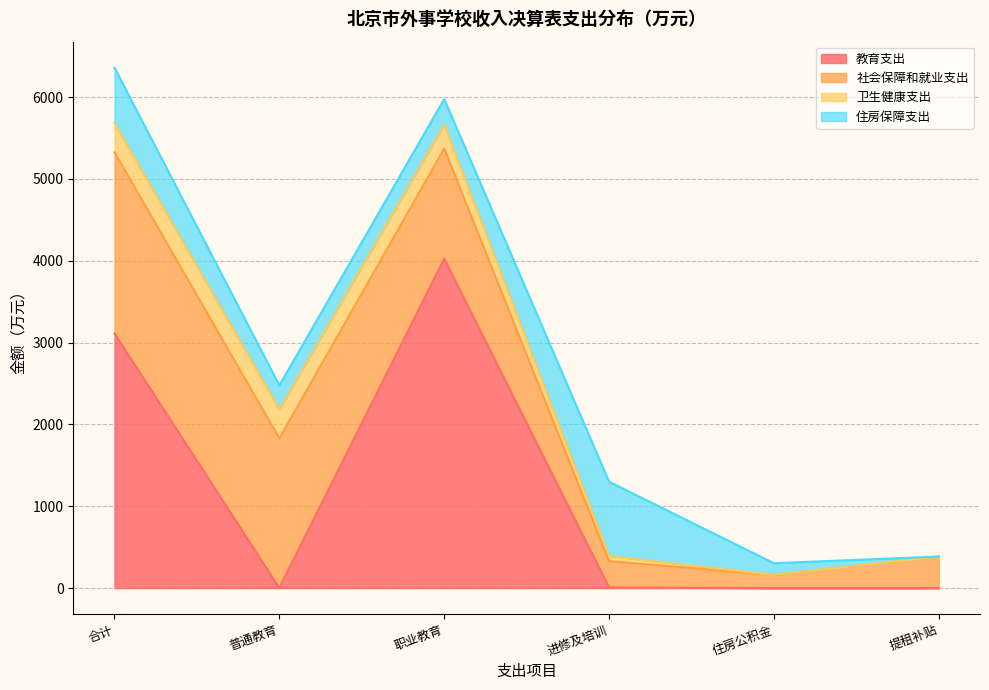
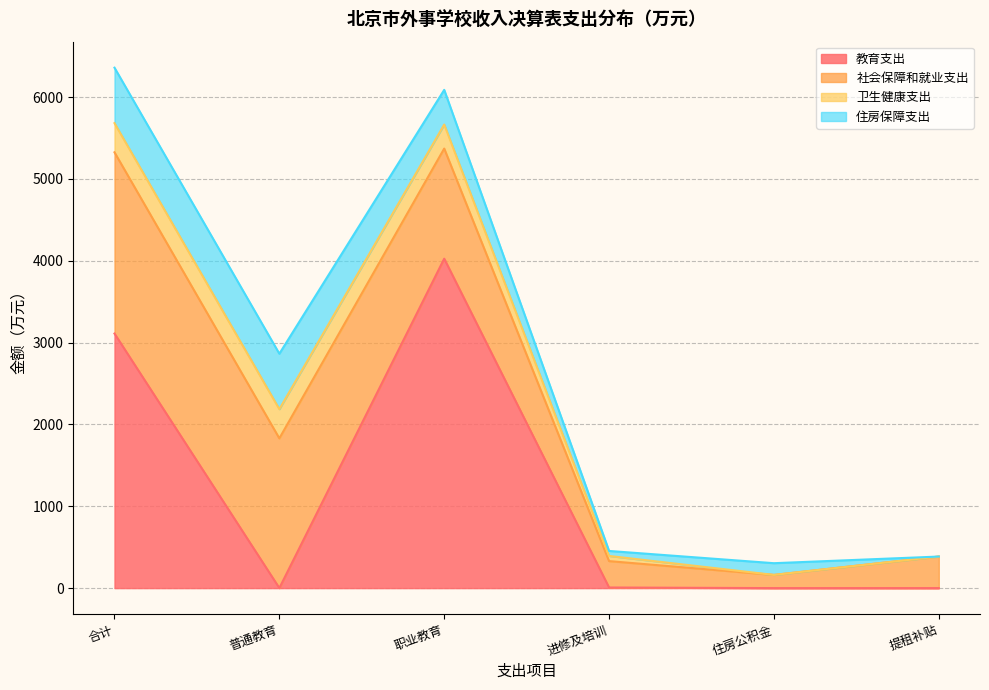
  {
    "教育支出": {
      "合计": 3100,
      "普通教育": 0,
      "职业教育": 4000,
      "进修及培训": 0,
      "住房公积金": 0,
      "提租补贴": 0
    },
    "住房保障支出": {
      "合计": 700,
-     "普通教育": 300,
-     "职业教育": 300,
-     "进修及培训": 900,
+     "普通教育": 700,
+     "职业教育": 400,
+     "进修及培训": 100,
      "住房公积金": 100
    }
  }
